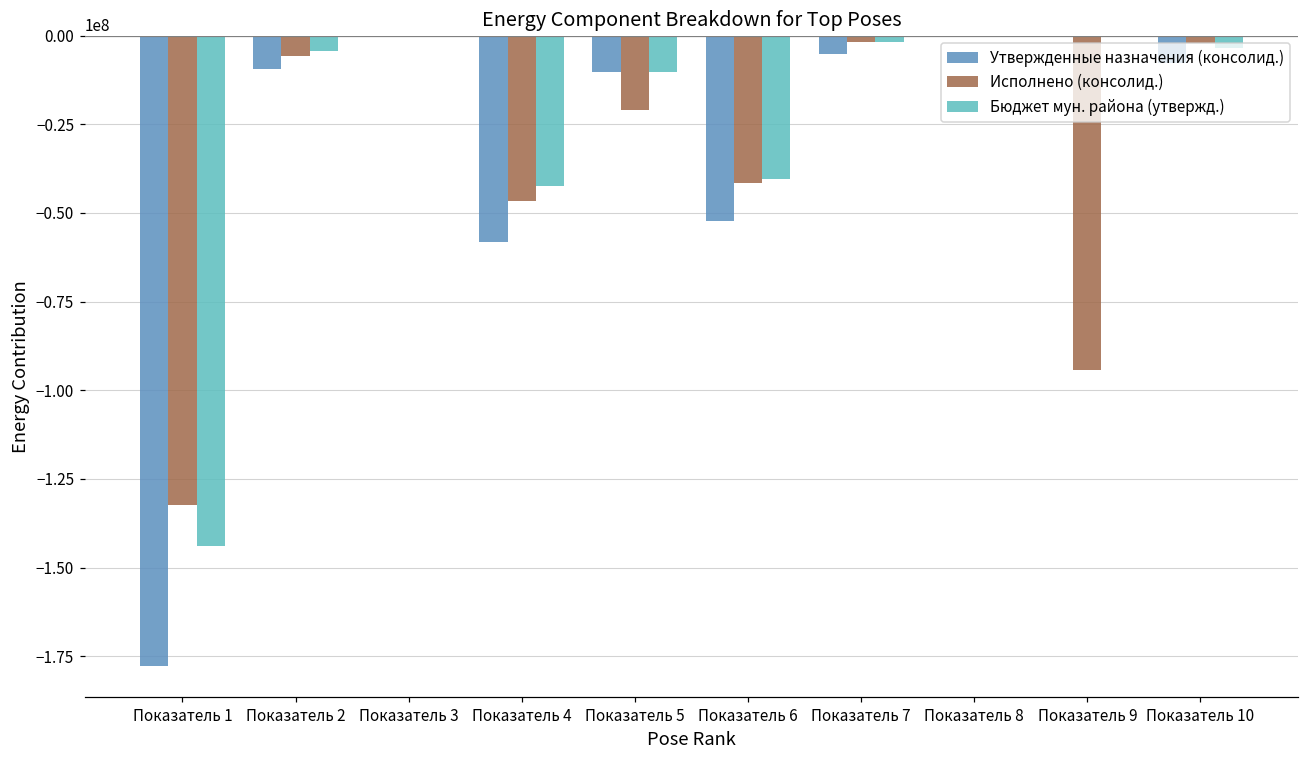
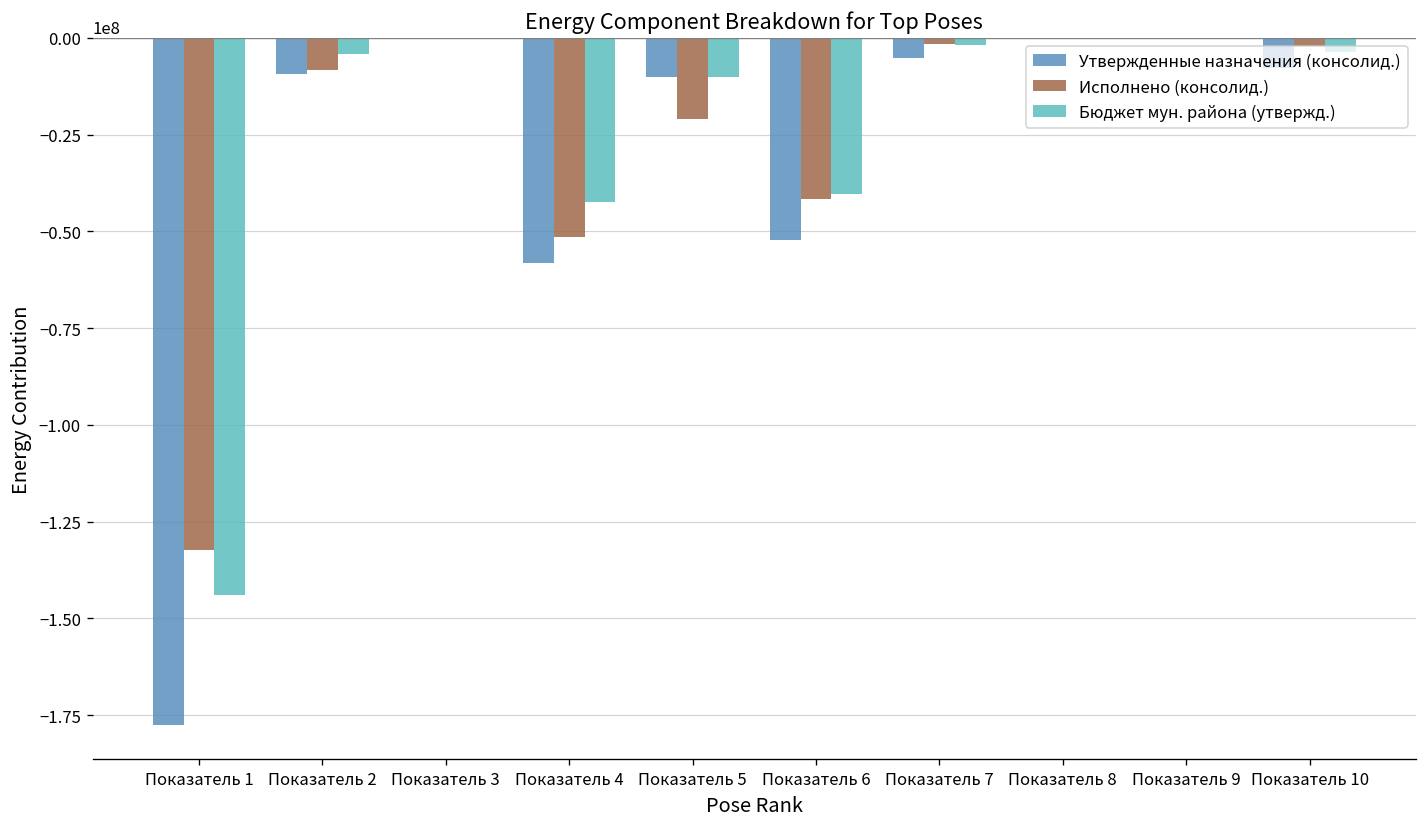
  {
    "Исполнено (консолид.)": {
      "Показатель 1": -132000000,
-     "Показатель 2": -6000000,
-     "Показатель 4": -47000000,
+     "Показатель 2": -8000000,
+     "Показатель 4": -51000000,
      "Показатель 5": -21000000,
      "Показатель 6": -42000000,
      "Показатель 7": -2000000,
-     "Показатель 9": -94000000,
+     "Показатель 9": 0,
      "Показатель 10": -2000000
    }
  }
